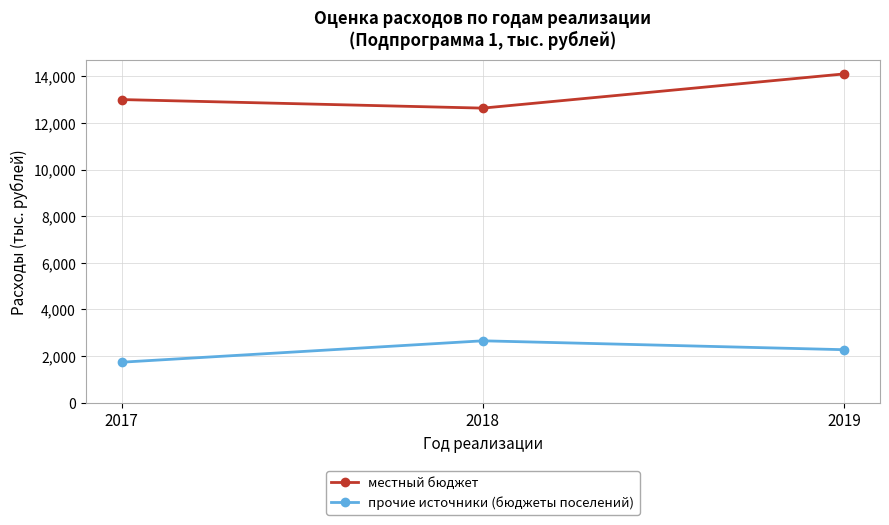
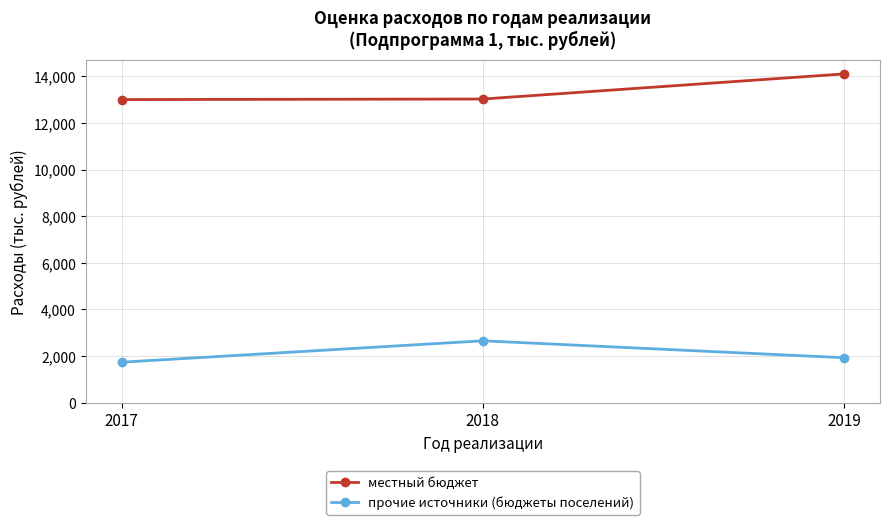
  {
    "местный бюджет": {
      "2017": "13,000",
-     "2018": "12,600",
+     "2018": "13,000",
      "2019": "14,100"
    },
    "прочие источники (бюджеты поселений)": {
      "2017": "1,700",
      "2018": "2,700",
-     "2019": "2,300"
+     "2019": "1,900"
    }
  }
